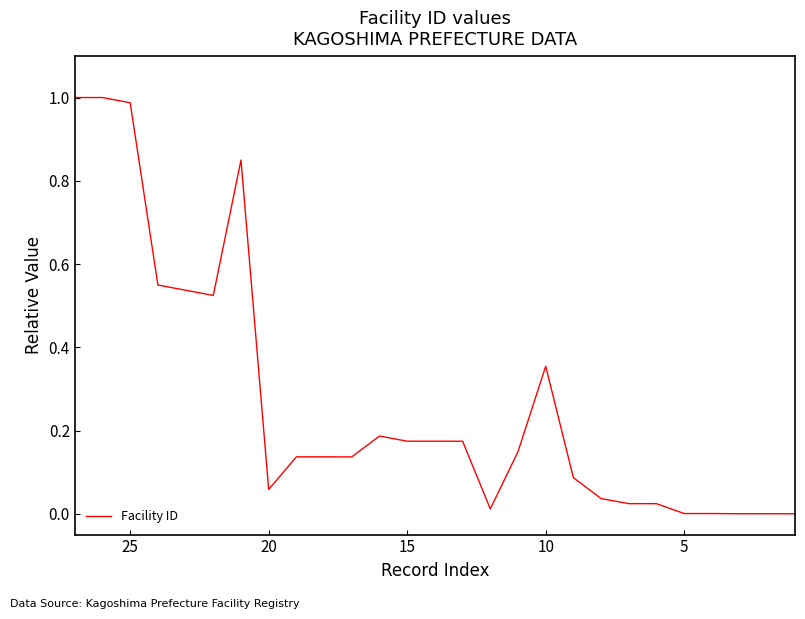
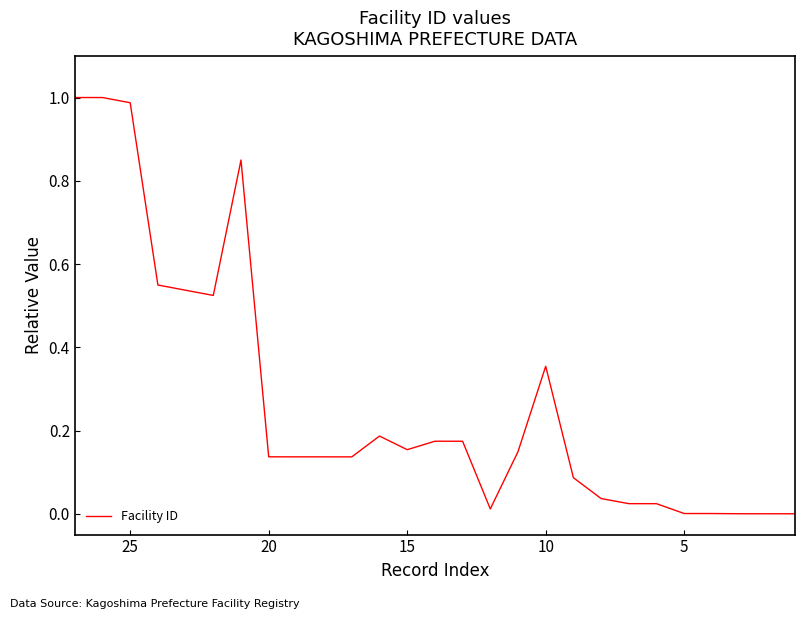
  {
    "25": 0.99,
-   "20": 0.06,
-   "15": 0.17,
+   "20": 0.14,
+   "15": 0.15,
    "10": 0.35,
    "5": 0.00
  }
